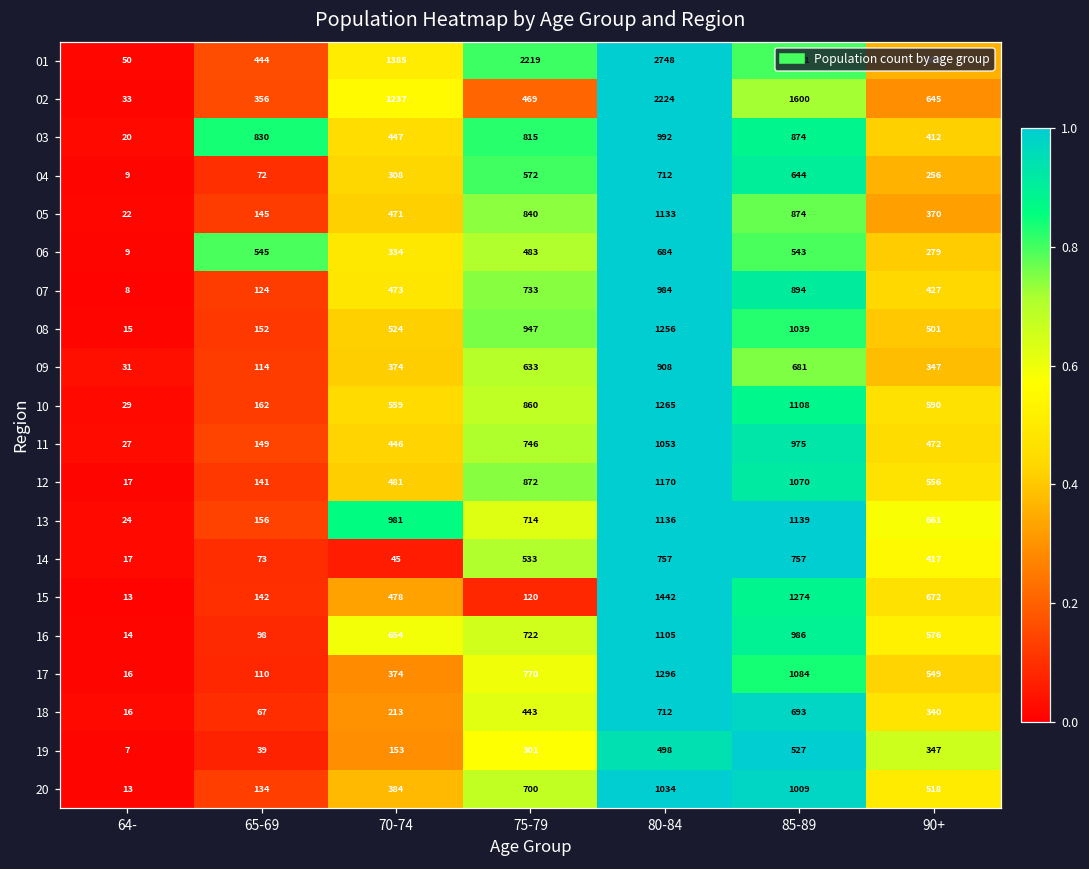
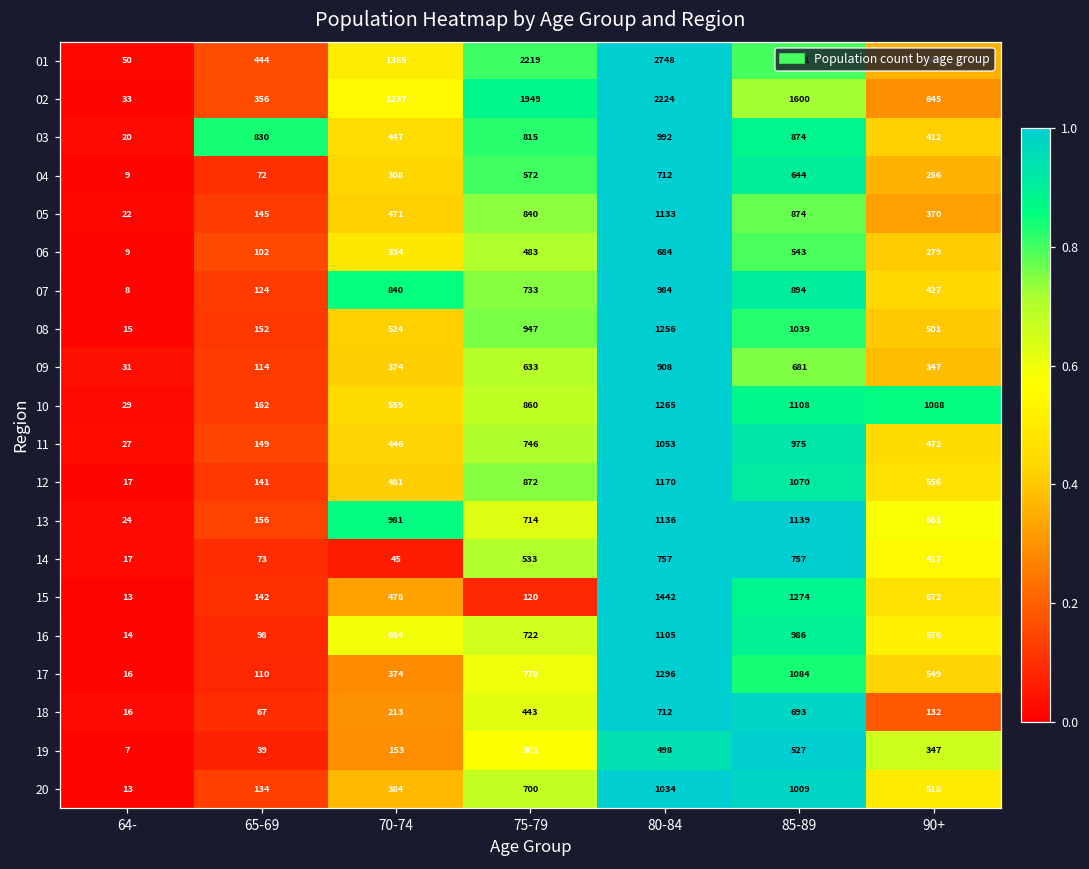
  {
    "01": {
      "64-": 50,
      "65-69": 444,
      "70-74": 1385,
      "75-79": 2219,
      "80-84": 2748
    },
    "02": {
      "64-": 33,
      "65-69": 356,
      "70-74": 1237,
-     "75-79": 469,
+     "75-79": 1949,
      "80-84": 2224,
      "85-89": 1600,
      "90+": 645
    },
    "03": {
      "64-": 20,
      "65-69": 830,
      "70-74": 447,
      "75-79": 815,
      "80-84": 992,
      "85-89": 874,
      "90+": 412
    },
    "04": {
      "64-": 9,
      "65-69": 72,
      "70-74": 308,
      "75-79": 572,
      "80-84": 712,
      "85-89": 644,
      "90+": 256
    },
    "05": {
      "64-": 22,
      "65-69": 145,
      "70-74": 471,
      "75-79": 840,
      "80-84": 1133,
      "85-89": 874,
      "90+": 370
    },
    "06": {
      "64-": 9,
-     "65-69": 545,
+     "65-69": 102,
      "70-74": 334,
      "75-79": 483,
      "80-84": 684,
      "85-89": 543,
      "90+": 279
    },
    "07": {
      "64-": 8,
      "65-69": 124,
-     "70-74": 473,
+     "70-74": 840,
      "75-79": 733,
      "80-84": 984,
      "85-89": 894,
      "90+": 427
    },
    "08": {
      "64-": 15,
      "65-69": 152,
      "70-74": 524,
      "75-79": 947,
      "80-84": 1256,
      "85-89": 1039,
      "90+": 501
    },
    "09": {
      "64-": 31,
      "65-69": 114,
      "70-74": 374,
      "75-79": 633,
      "80-84": 908,
      "85-89": 681,
      "90+": 347
    },
    "10": {
      "64-": 29,
      "65-69": 162,
      "70-74": 559,
      "75-79": 860,
      "80-84": 1265,
      "85-89": 1108,
-     "90+": 590
+     "90+": 1088
    },
    "11": {
      "64-": 27,
      "65-69": 149,
      "70-74": 446,
      "75-79": 746,
      "80-84": 1053,
      "85-89": 975,
      "90+": 472
    },
    "12": {
      "64-": 17,
      "65-69": 141,
      "70-74": 481,
      "75-79": 872,
      "80-84": 1170,
      "85-89": 1070,
      "90+": 556
    },
    "13": {
      "64-": 24,
      "65-69": 156,
      "70-74": 981,
      "75-79": 714,
      "80-84": 1136,
      "85-89": 1139,
      "90+": 661
    },
    "14": {
      "64-": 17,
      "65-69": 73,
      "70-74": 45,
      "75-79": 533,
      "80-84": 757,
      "85-89": 757,
      "90+": 417
    },
    "15": {
      "64-": 13,
      "65-69": 142,
      "70-74": 478,
      "75-79": 120,
      "80-84": 1442,
      "85-89": 1274,
      "90+": 672
    },
    "16": {
      "64-": 14,
      "65-69": 98,
      "70-74": 654,
      "75-79": 722,
      "80-84": 1105,
      "85-89": 986,
      "90+": 576
    },
    "17": {
      "64-": 16,
      "65-69": 110,
      "70-74": 374,
      "75-79": 770,
      "80-84": 1296,
      "85-89": 1084,
      "90+": 549
    },
    "18": {
      "64-": 16,
      "65-69": 67,
      "70-74": 213,
      "75-79": 443,
      "80-84": 712,
      "85-89": 693,
-     "90+": 340
+     "90+": 132
    },
    "19": {
      "64-": 7,
      "65-69": 39,
      "70-74": 153,
      "75-79": 301,
      "80-84": 498,
      "85-89": 527,
      "90+": 347
    },
    "20": {
      "64-": 13,
      "65-69": 134,
      "70-74": 384,
      "75-79": 700,
      "80-84": 1034,
      "85-89": 1009,
      "90+": 518
    }
  }
